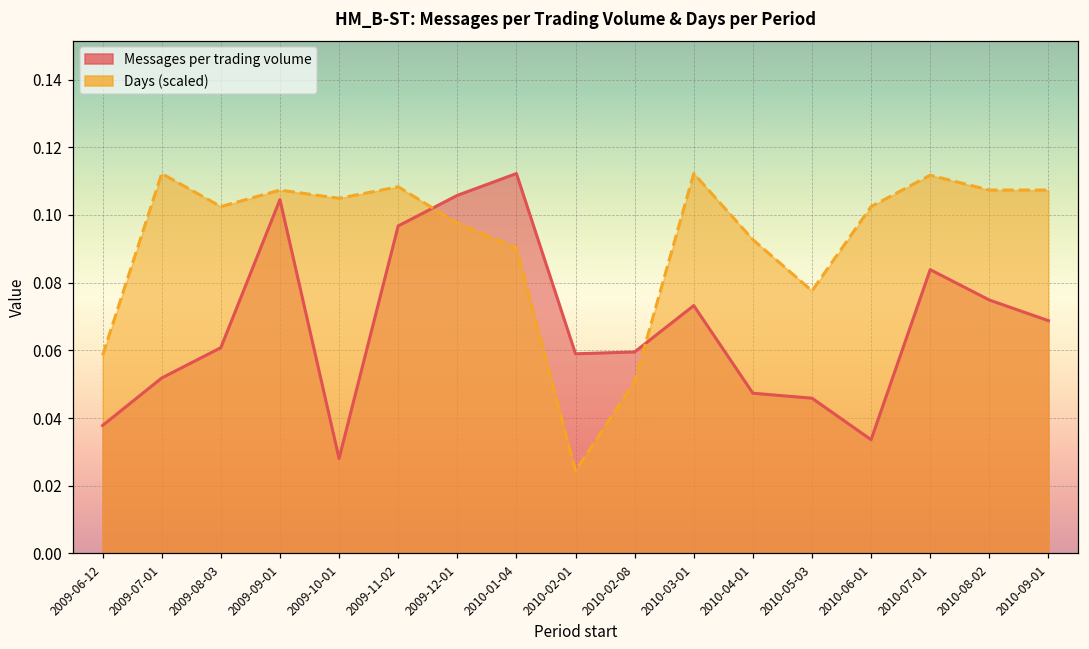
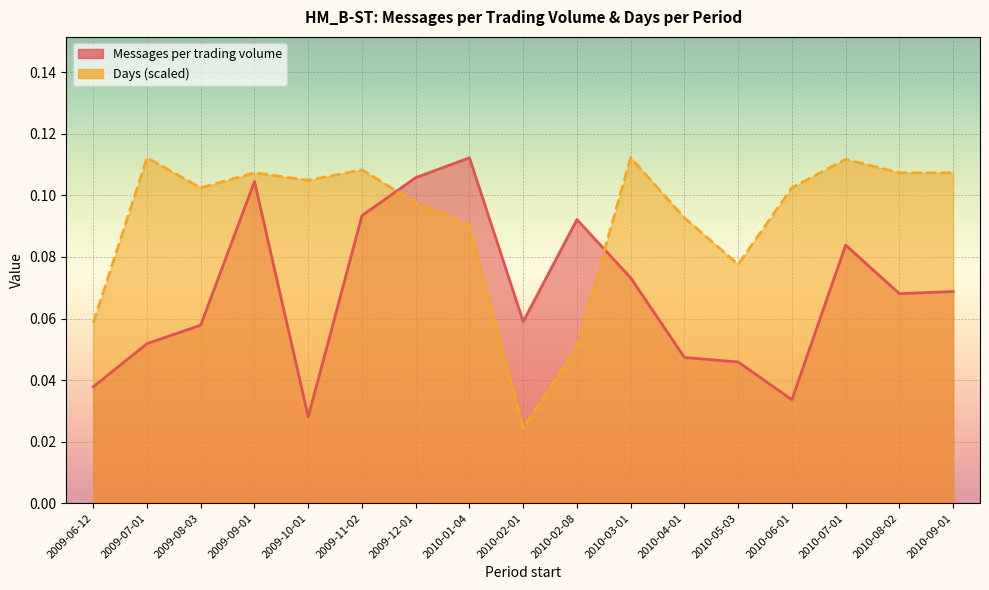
  {
    "Messages per trading volume": {
      "2009-06-12": 0.038,
      "2009-07-01": 0.052,
-     "2009-08-03": 0.061,
+     "2009-08-03": 0.058,
      "2009-09-01": 0.105,
      "2009-10-01": 0.028,
-     "2009-11-02": 0.097,
+     "2009-11-02": 0.093,
      "2009-12-01": 0.106,
      "2010-01-04": 0.112,
      "2010-02-01": 0.059,
-     "2010-02-08": 0.060,
+     "2010-02-08": 0.092,
      "2010-03-01": 0.073,
      "2010-04-01": 0.047,
      "2010-05-03": 0.046,
      "2010-06-01": 0.034,
      "2010-07-01": 0.084,
-     "2010-08-02": 0.075,
+     "2010-08-02": 0.068,
      "2010-09-01": 0.069
    },
    "Days (scaled)": {
      "2009-06-12": 0.059,
      "2009-07-01": 0.112,
      "2009-08-03": 0.102,
      "2009-09-01": 0.107,
      "2009-10-01": 0.105,
      "2009-11-02": 0.108,
      "2009-12-01": 0.098,
      "2010-01-04": 0.090,
      "2010-02-01": 0.024,
      "2010-02-08": 0.051,
      "2010-03-01": 0.112,
      "2010-04-01": 0.093,
      "2010-05-03": 0.078,
      "2010-06-01": 0.102,
      "2010-07-01": 0.112,
      "2010-08-02": 0.107,
      "2010-09-01": 0.107
    }
  }
